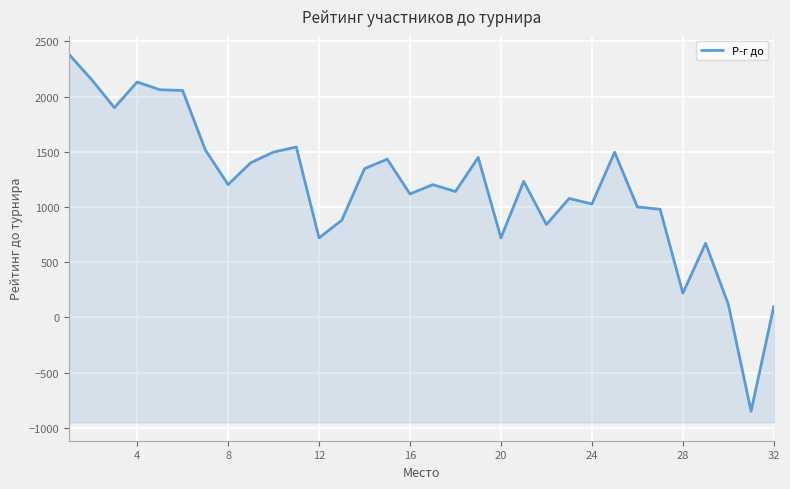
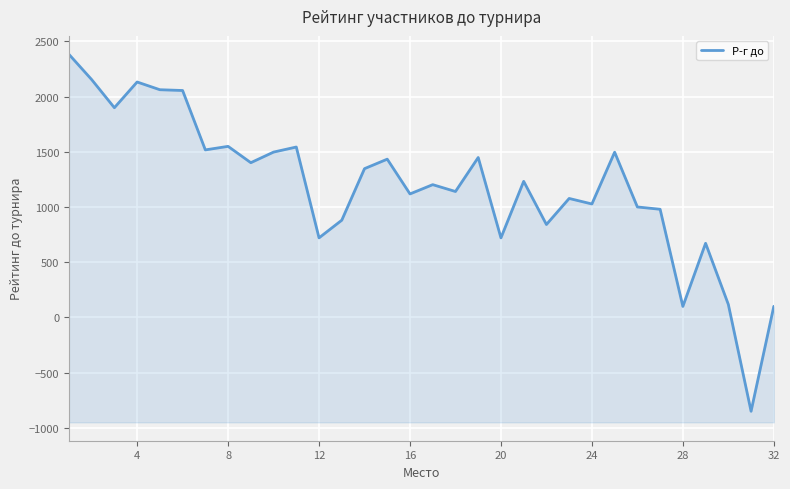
  {
    "4": 2130,
-   "8": 1200,
+   "8": 1550,
    "12": 720,
    "16": 1120,
    "20": 720,
    "24": 1030,
-   "28": 220,
+   "28": 100,
    "32": 100
  }
